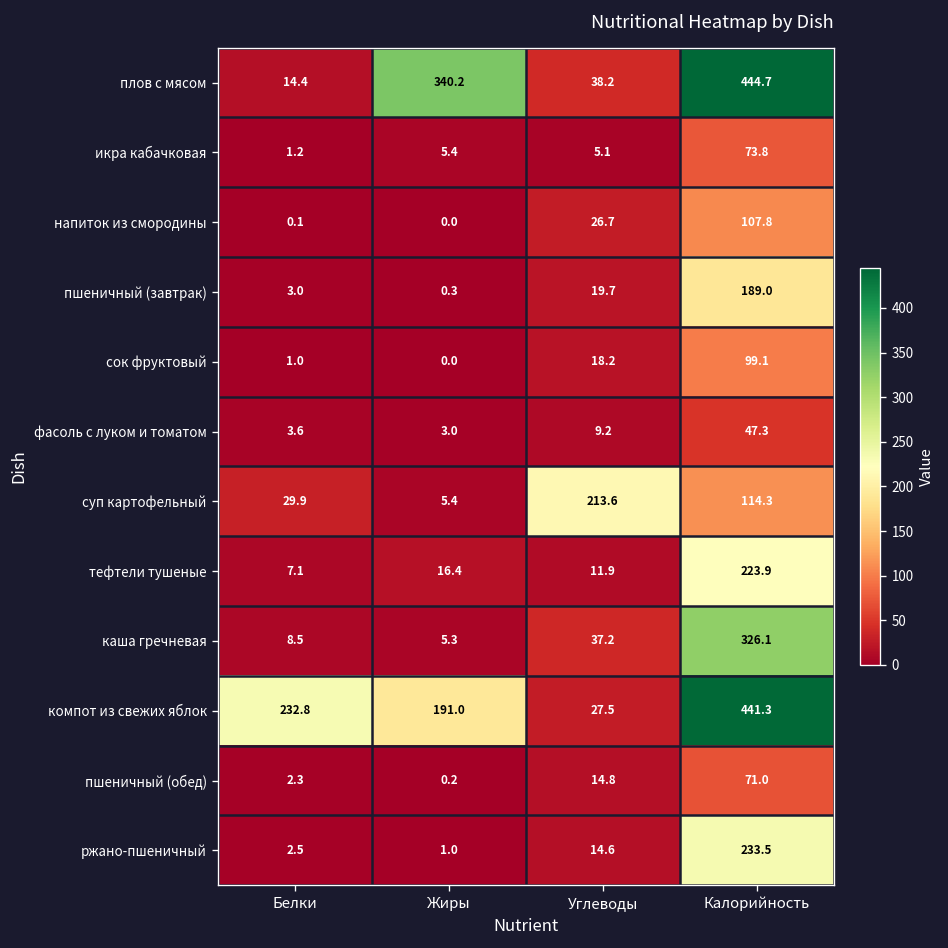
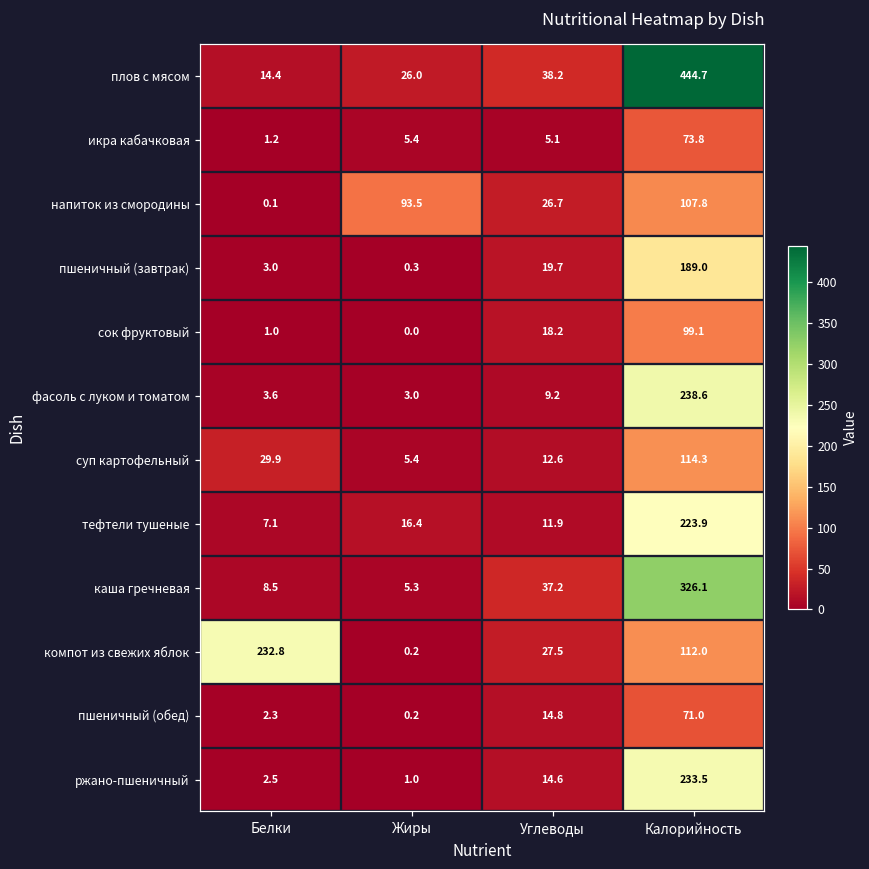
  {
    "плов с мясом": {
      "Белки": 14.4,
-     "Жиры": 340.2,
+     "Жиры": 26.0,
      "Углеводы": 38.2,
      "Калорийность": 444.7
    },
    "икра кабачковая": {
      "Белки": 1.2,
      "Жиры": 5.4,
      "Углеводы": 5.1,
      "Калорийность": 73.8
    },
    "напиток из смородины": {
      "Белки": 0.1,
-     "Жиры": 0.0,
+     "Жиры": 93.5,
      "Углеводы": 26.7,
      "Калорийность": 107.8
    },
    "пшеничный (завтрак)": {
      "Белки": 3.0,
      "Жиры": 0.3,
      "Углеводы": 19.7,
      "Калорийность": 189.0
    },
    "сок фруктовый": {
      "Белки": 1.0,
      "Жиры": 0.0,
      "Углеводы": 18.2,
      "Калорийность": 99.1
    },
    "фасоль с луком и томатом": {
      "Белки": 3.6,
      "Жиры": 3.0,
      "Углеводы": 9.2,
-     "Калорийность": 47.3
+     "Калорийность": 238.6
    },
    "суп картофельный": {
      "Белки": 29.9,
      "Жиры": 5.4,
-     "Углеводы": 213.6,
+     "Углеводы": 12.6,
      "Калорийность": 114.3
    },
    "тефтели тушеные": {
      "Белки": 7.1,
      "Жиры": 16.4,
      "Углеводы": 11.9,
      "Калорийность": 223.9
    },
    "каша гречневая": {
      "Белки": 8.5,
      "Жиры": 5.3,
      "Углеводы": 37.2,
      "Калорийность": 326.1
    },
    "компот из свежих яблок": {
      "Белки": 232.8,
-     "Жиры": 191.0,
+     "Жиры": 0.2,
      "Углеводы": 27.5,
-     "Калорийность": 441.3
+     "Калорийность": 112.0
    },
    "пшеничный (обед)": {
      "Белки": 2.3,
      "Жиры": 0.2,
      "Углеводы": 14.8,
      "Калорийность": 71.0
    },
    "ржано-пшеничный": {
      "Белки": 2.5,
      "Жиры": 1.0,
      "Углеводы": 14.6,
      "Калорийность": 233.5
    }
  }
